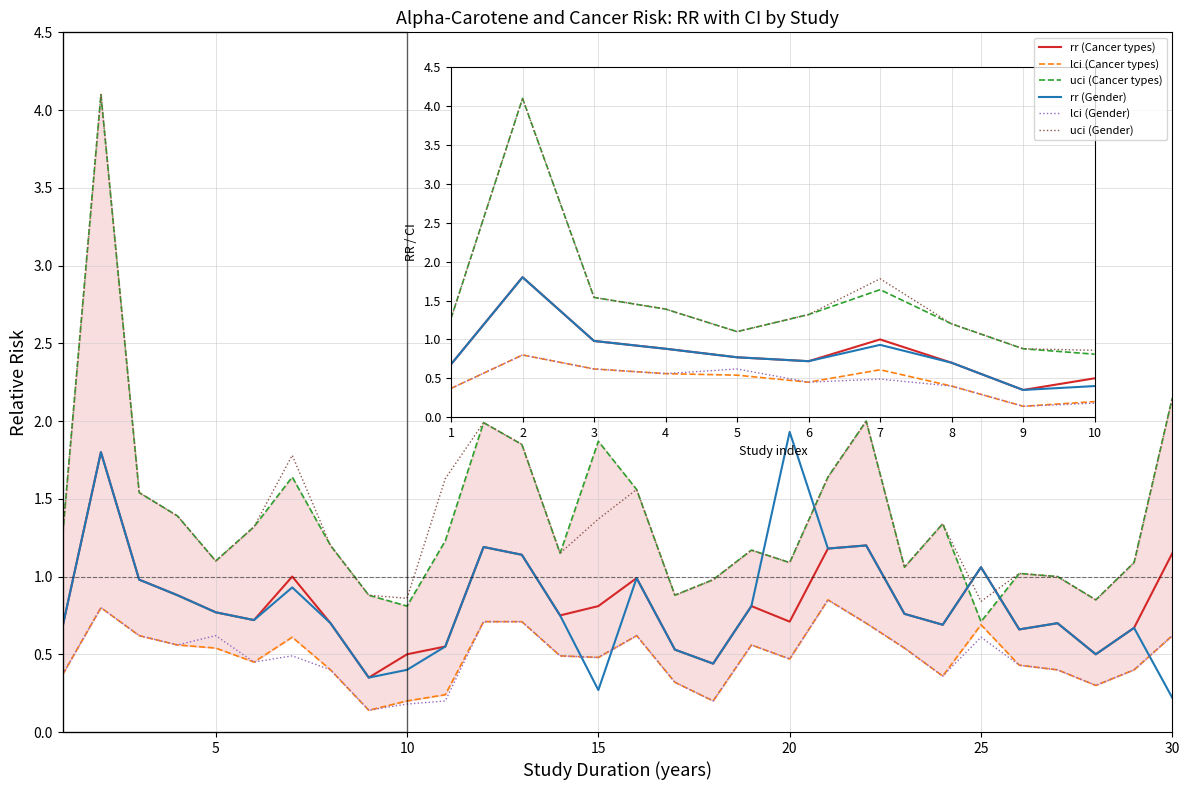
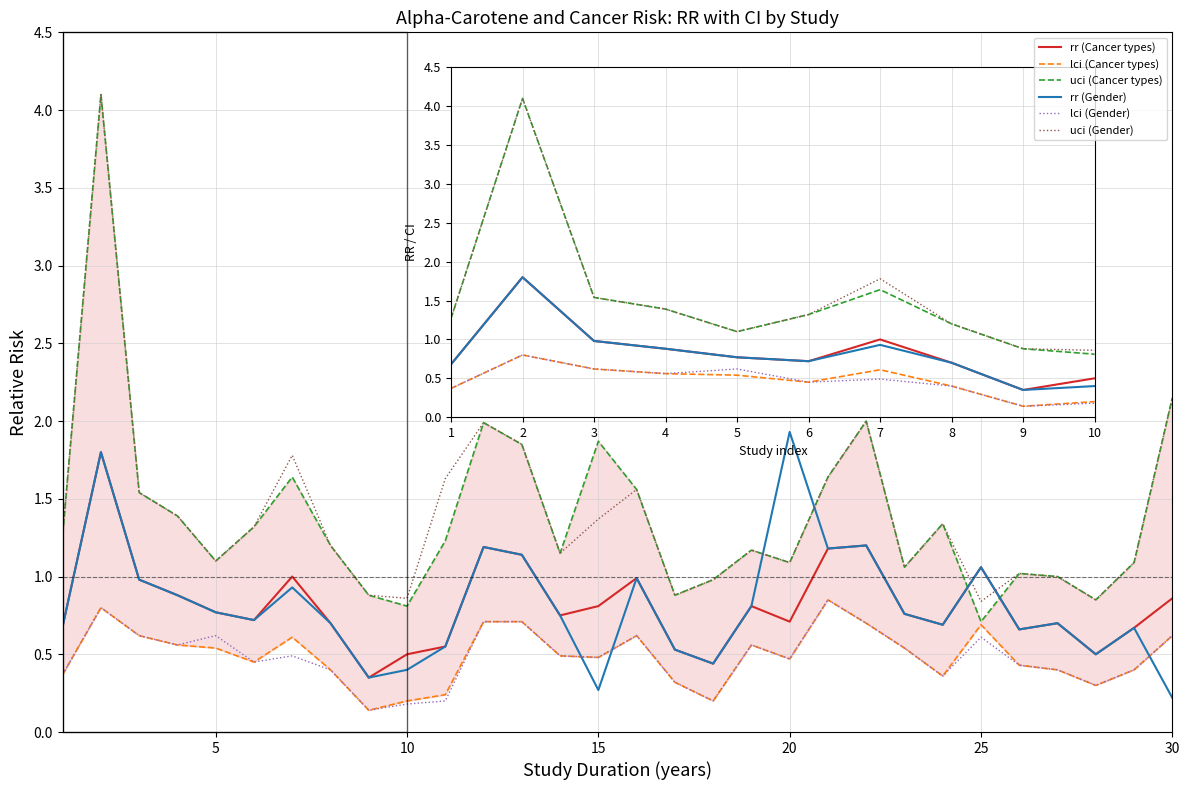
  {
    "rr (Cancer types)": {
      "10": 0.50,
      "15": 0.81,
      "20": 0.71,
-     "30": 1.15
+     "30": 0.86
    },
    "lci (Cancer types)": {
      "5": 0.54,
      "10": 0.20,
      "25": 0.69
    },
    "uci (Cancer types)": {
      "10": 0.81,
      "15": 1.87,
      "25": 0.71
    },
    "rr (Gender)": {
      "10": 0.40,
      "15": 0.27,
      "20": 1.93,
      "30": 0.22
    },
    "lci (Gender)": {
      "5": 0.62,
      "10": 0.18,
      "25": 0.61
    },
    "uci (Gender)": {
      "10": 0.86,
      "15": 1.37,
      "25": 0.84
    }
  }
